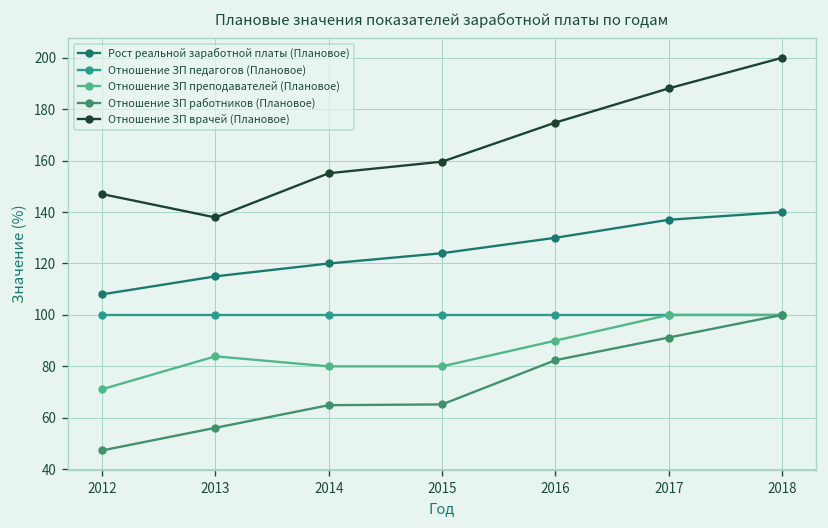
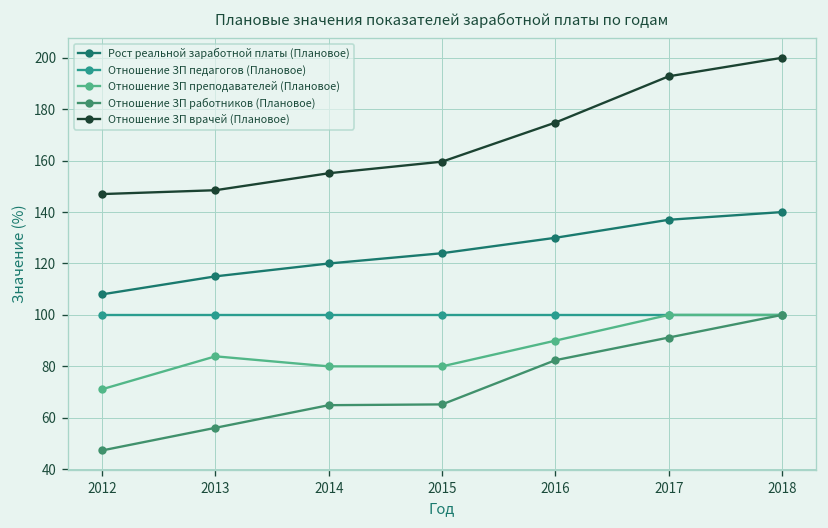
  {
    "Отношение ЗП врачей (Плановое)": {
      "2012": 147,
-     "2013": 138,
+     "2013": 149,
      "2014": 155,
      "2015": 160,
      "2016": 175,
-     "2017": 188,
+     "2017": 193,
      "2018": 200
    }
  }
